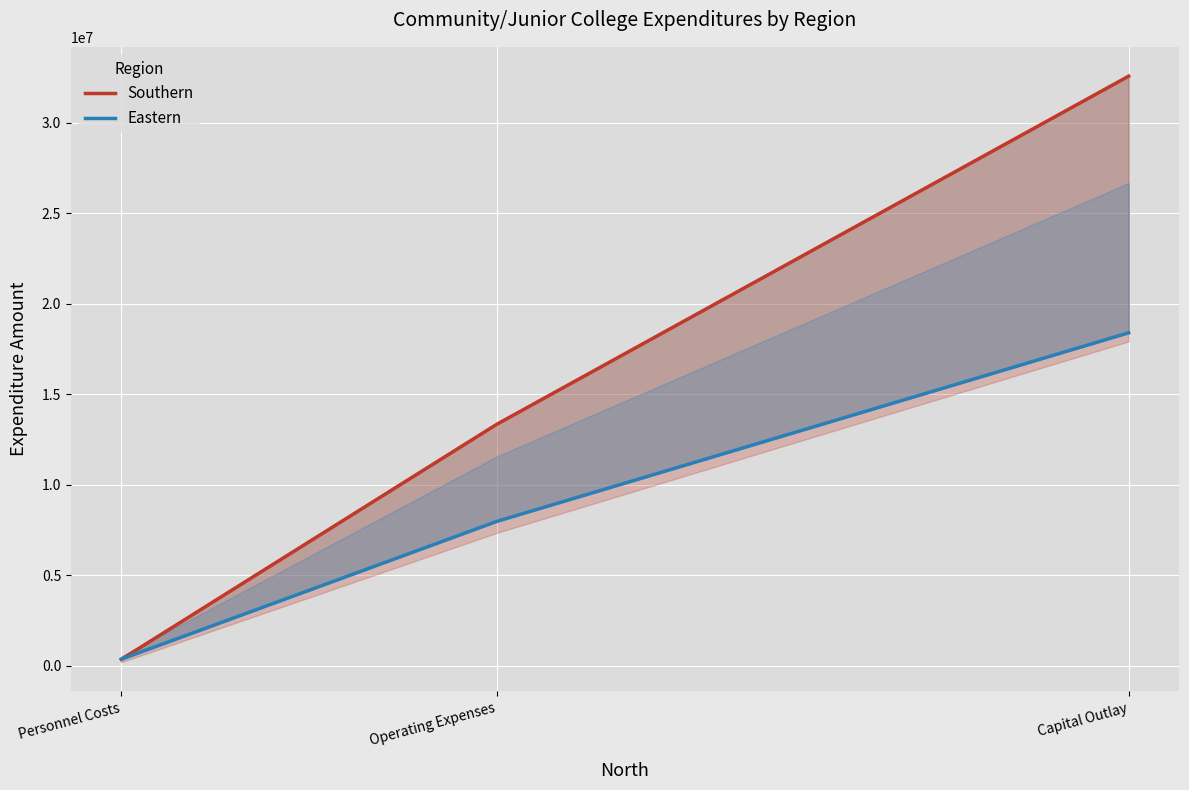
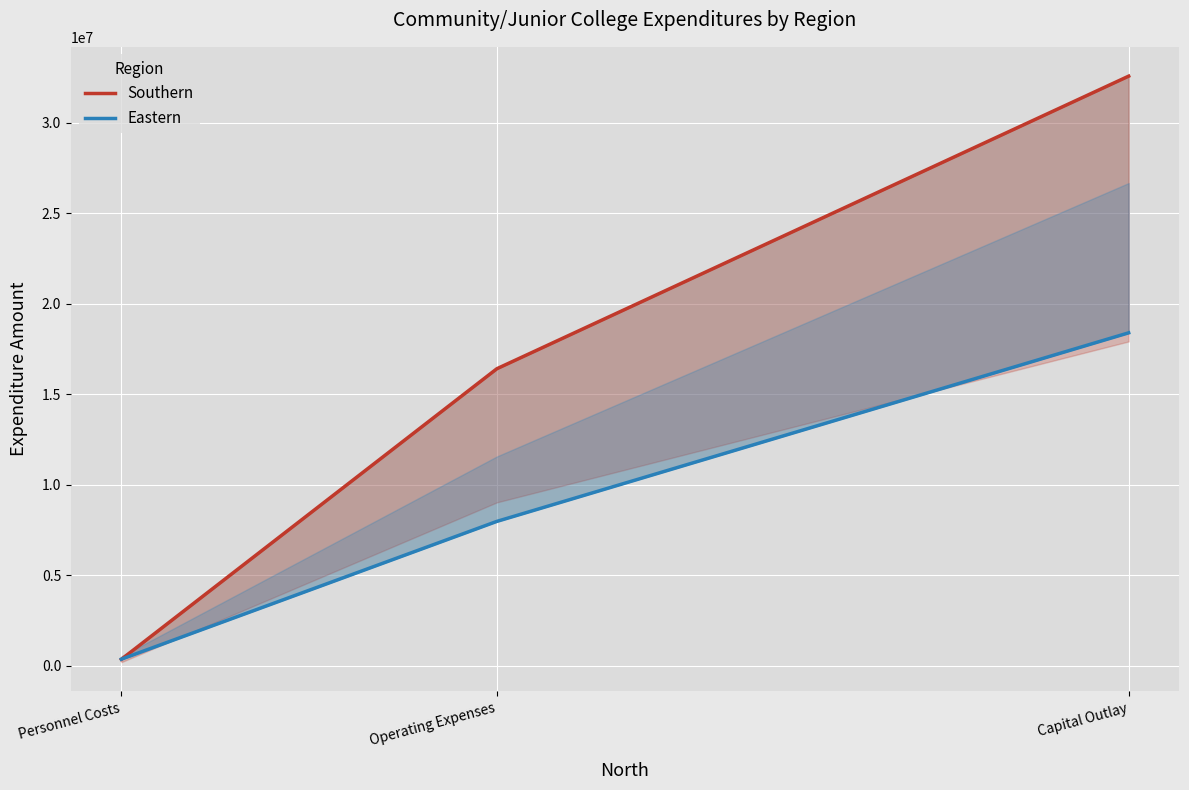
  {
    "Southern": {
-     "Operating Expenses": 13300000,
+     "Operating Expenses": 16400000,
      "Capital Outlay": 32600000
    }
  }
